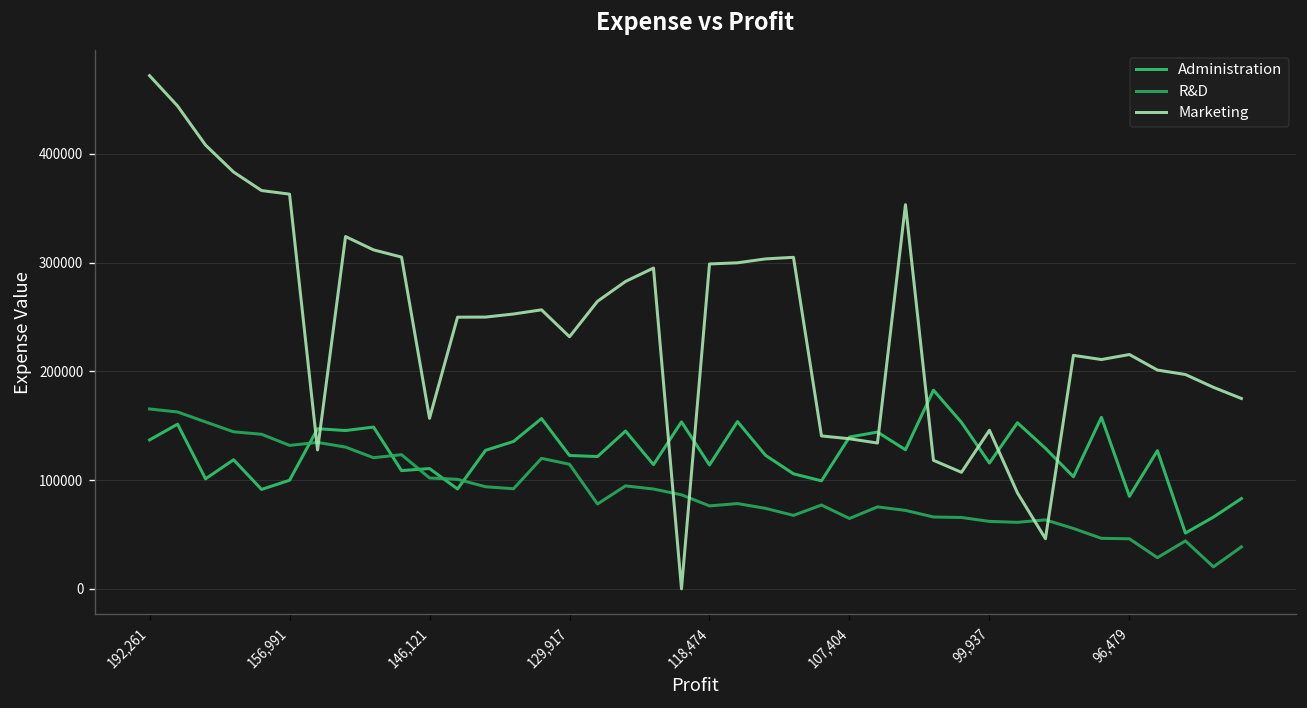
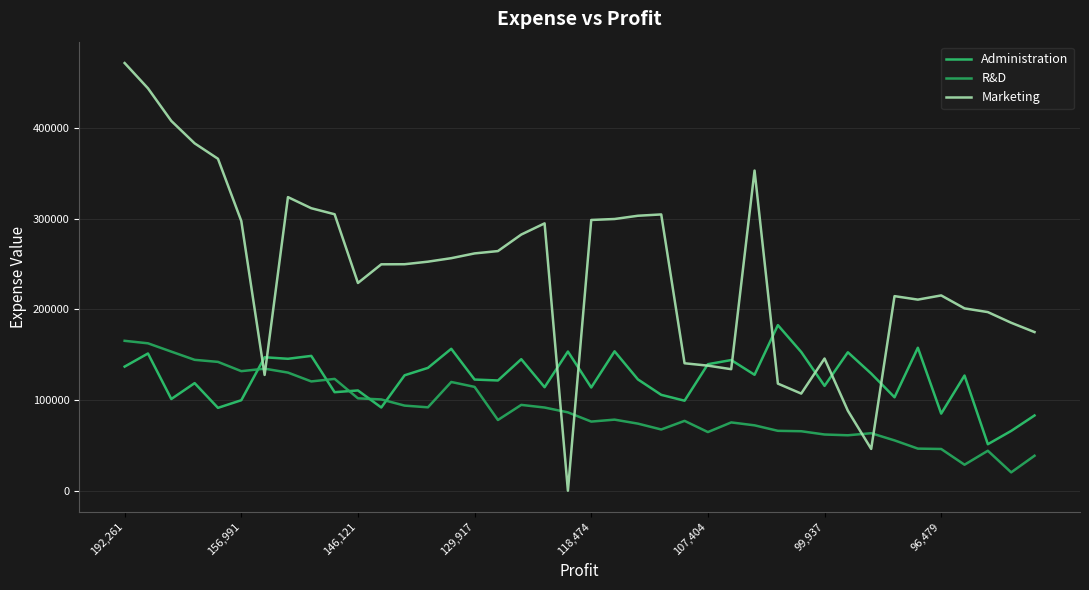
  {
    "Marketing": {
      "192,261": 470000,
-     "156,991": 360000,
-     "146,121": 160000,
-     "129,917": 230000,
+     "156,991": 300000,
+     "146,121": 230000,
+     "129,917": 260000,
      "118,474": 300000,
      "99,937": 150000,
      "96,479": 220000
    }
  }
